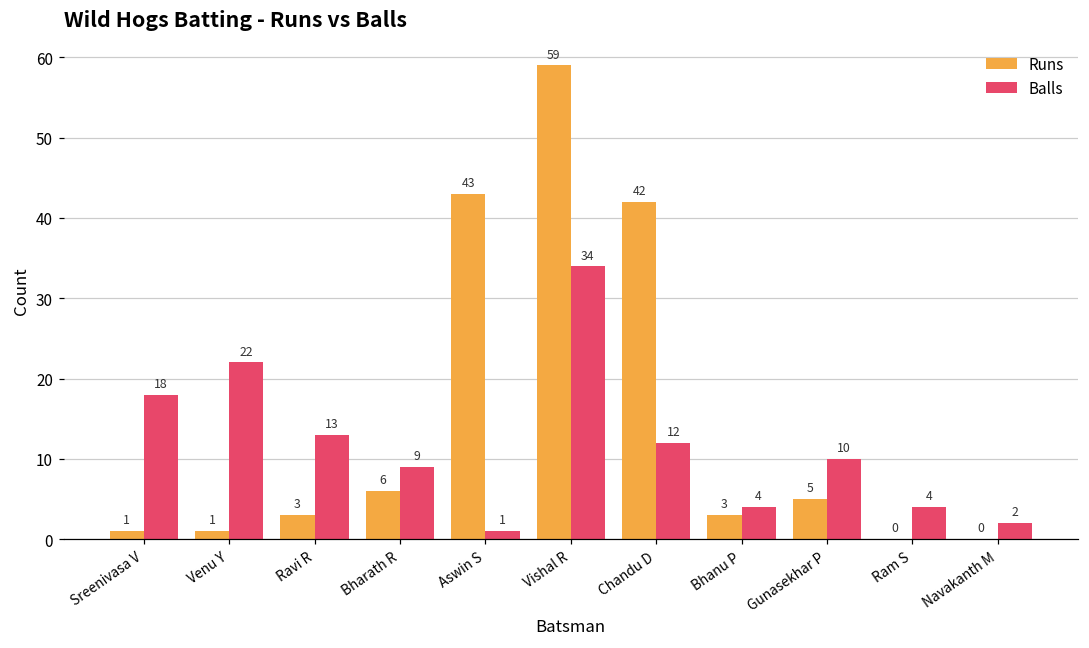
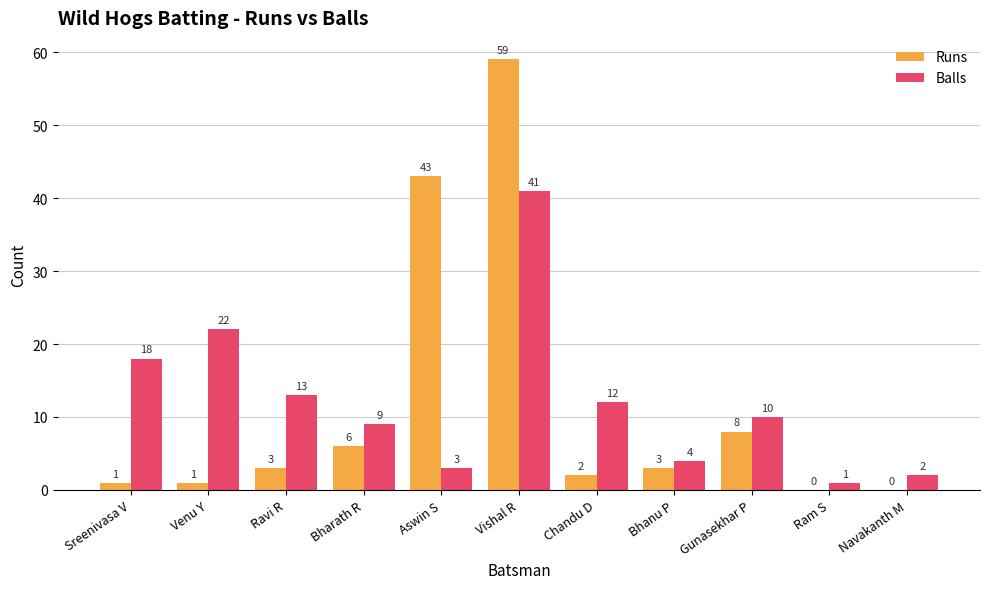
  {
    "Runs": {
      "Sreenivasa V": 1,
      "Venu Y": 1,
      "Ravi R": 3,
      "Bharath R": 6,
      "Aswin S": 43,
      "Vishal R": 59,
-     "Chandu D": 42,
+     "Chandu D": 2,
      "Bhanu P": 3,
-     "Gunasekhar P": 5,
+     "Gunasekhar P": 8,
      "Ram S": 0,
      "Navakanth M": 0
    },
    "Balls": {
      "Sreenivasa V": 18,
      "Venu Y": 22,
      "Ravi R": 13,
      "Bharath R": 9,
-     "Aswin S": 1,
-     "Vishal R": 34,
+     "Aswin S": 3,
+     "Vishal R": 41,
      "Chandu D": 12,
      "Bhanu P": 4,
      "Gunasekhar P": 10,
-     "Ram S": 4,
+     "Ram S": 1,
      "Navakanth M": 2
    }
  }
